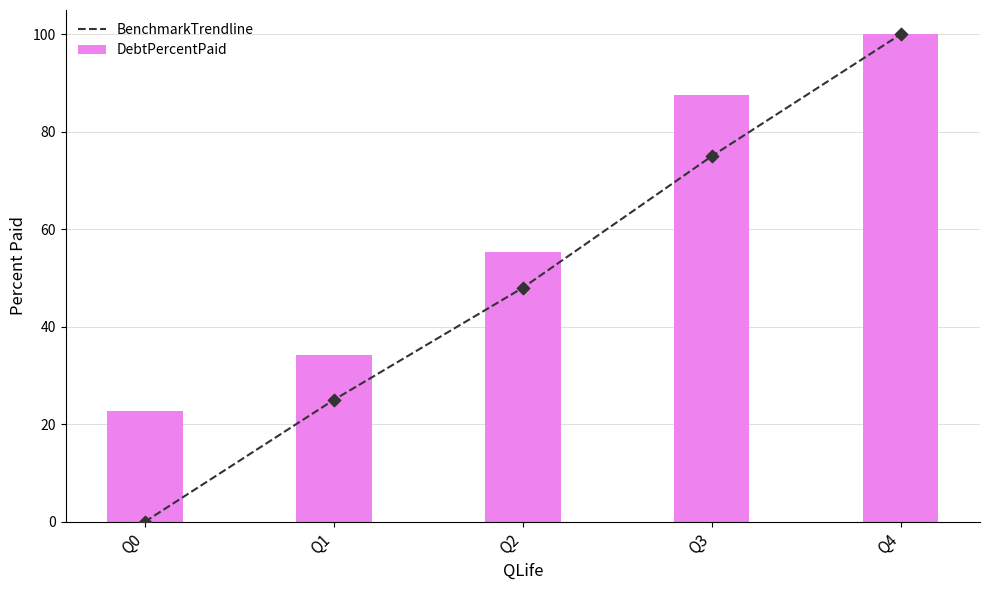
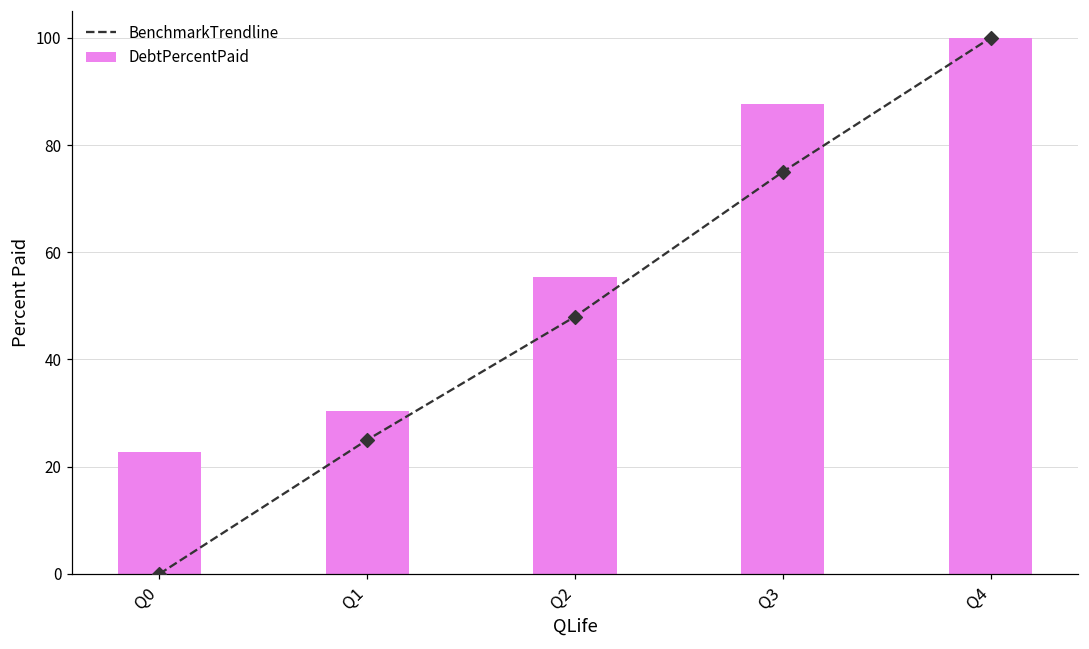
  {
    "BenchmarkTrendline": {
      "Q0": 0,
      "Q1": 25,
      "Q2": 48,
      "Q3": 75,
      "Q4": 100
    },
    "DebtPercentPaid": {
      "Q0": 23,
-     "Q1": 34,
+     "Q1": 30,
      "Q2": 55,
      "Q3": 88,
      "Q4": 100
    }
  }
